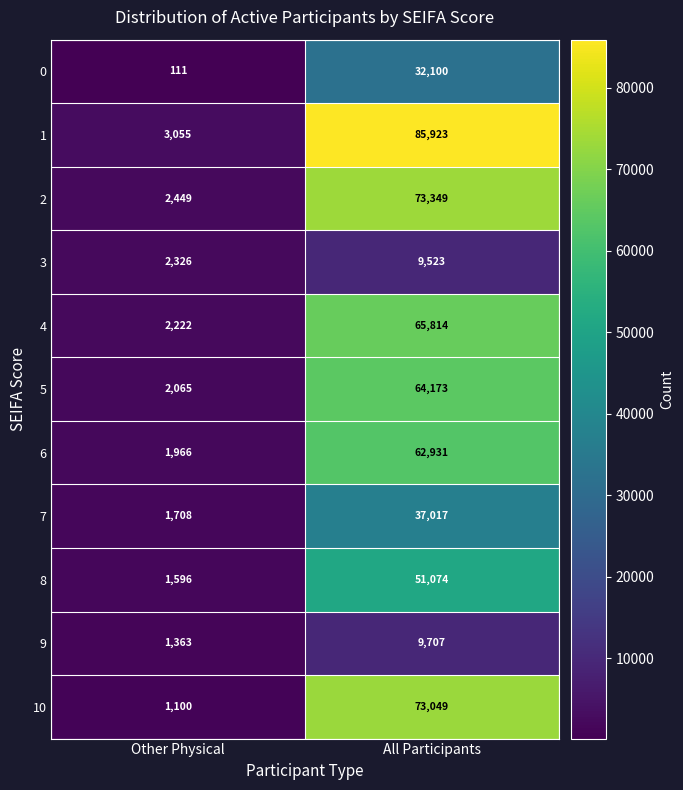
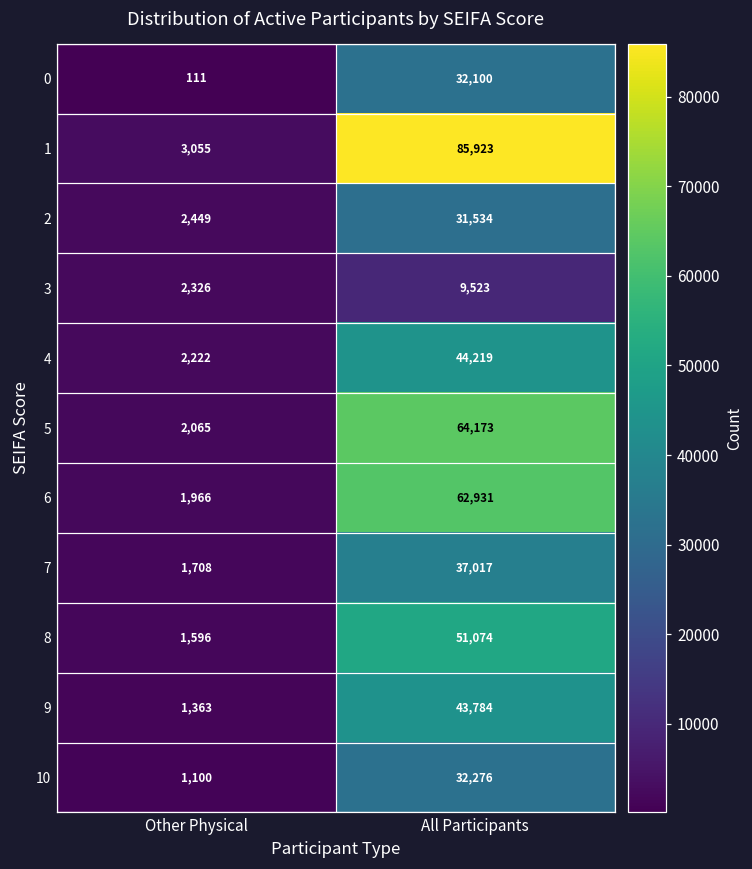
  {
    "0": {
      "Other Physical": "111",
      "All Participants": "32,100"
    },
    "1": {
      "Other Physical": "3,055",
      "All Participants": "85,923"
    },
    "2": {
      "Other Physical": "2,449",
-     "All Participants": "73,349"
+     "All Participants": "31,534"
    },
    "3": {
      "Other Physical": "2,326",
      "All Participants": "9,523"
    },
    "4": {
      "Other Physical": "2,222",
-     "All Participants": "65,814"
+     "All Participants": "44,219"
    },
    "5": {
      "Other Physical": "2,065",
      "All Participants": "64,173"
    },
    "6": {
      "Other Physical": "1,966",
      "All Participants": "62,931"
    },
    "7": {
      "Other Physical": "1,708",
      "All Participants": "37,017"
    },
    "8": {
      "Other Physical": "1,596",
      "All Participants": "51,074"
    },
    "9": {
      "Other Physical": "1,363",
-     "All Participants": "9,707"
+     "All Participants": "43,784"
    },
    "10": {
      "Other Physical": "1,100",
-     "All Participants": "73,049"
+     "All Participants": "32,276"
    }
  }
